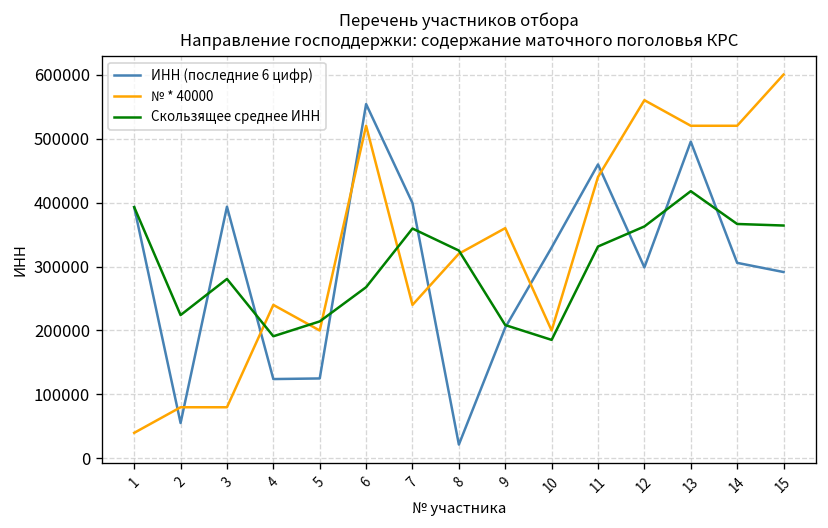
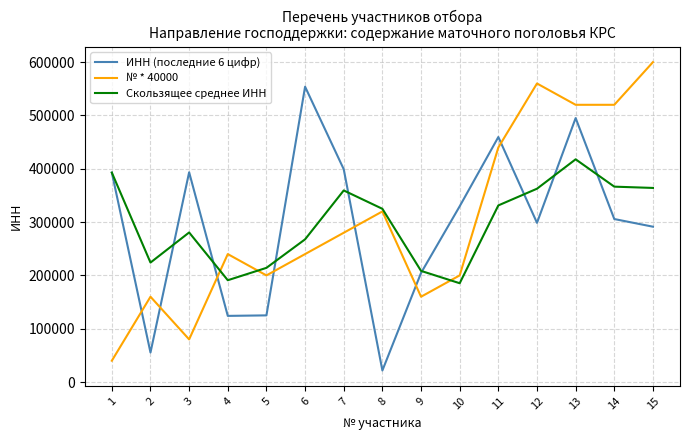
  {
    "ИНН (последние 6 цифр)": {
      "2": 60000,
      "3": 390000,
      "4": 120000,
      "5": 130000,
      "6": 550000,
      "7": 400000,
      "8": 20000,
      "10": 330000,
      "11": 460000,
      "12": 300000,
      "13": 500000,
      "14": 310000,
      "15": 290000
    },
    "№ * 40000": {
      "1": 40000,
-     "2": 80000,
+     "2": 160000,
      "3": 80000,
      "4": 240000,
      "5": 200000,
-     "6": 520000,
-     "7": 240000,
+     "6": 240000,
+     "7": 280000,
      "8": 320000,
-     "9": 360000,
+     "9": 160000,
      "10": 200000,
      "11": 440000,
      "12": 560000,
      "13": 520000,
      "14": 520000,
      "15": 600000
    },
    "Скользящее среднее ИНН": {
      "2": 220000,
      "3": 280000,
      "4": 190000,
      "5": 210000,
      "6": 270000,
      "7": 360000,
      "8": 320000,
      "10": 190000,
      "11": 330000,
      "12": 360000,
      "13": 420000,
      "14": 370000,
      "15": 360000
    }
  }
